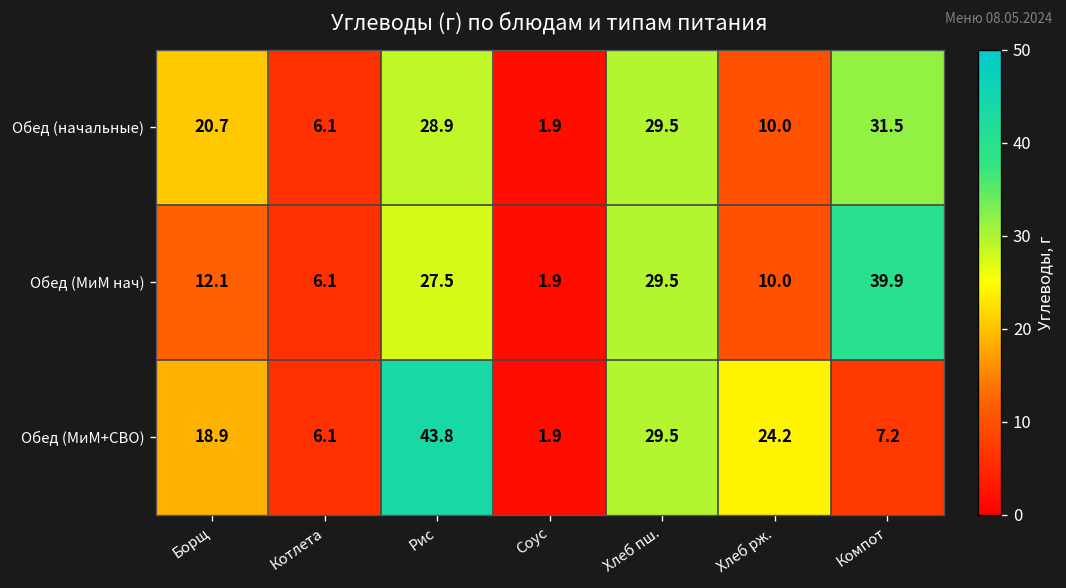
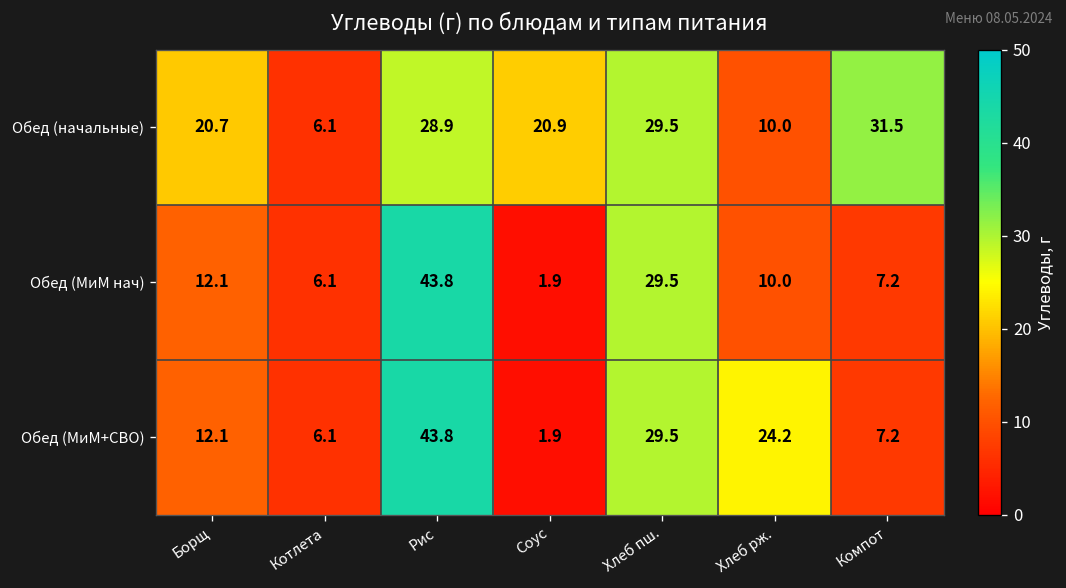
  {
    "Обед (начальные)": {
      "Борщ": 20.7,
      "Котлета": 6.1,
      "Рис": 28.9,
-     "Соус": 1.9,
+     "Соус": 20.9,
      "Хлеб пш.": 29.5,
      "Хлеб рж.": 10.0,
      "Компот": 31.5
    },
    "Обед (МиМ нач)": {
      "Борщ": 12.1,
      "Котлета": 6.1,
-     "Рис": 27.5,
+     "Рис": 43.8,
      "Соус": 1.9,
      "Хлеб пш.": 29.5,
      "Хлеб рж.": 10.0,
-     "Компот": 39.9
+     "Компот": 7.2
    },
    "Обед (МиМ+СВО)": {
-     "Борщ": 18.9,
+     "Борщ": 12.1,
      "Котлета": 6.1,
      "Рис": 43.8,
      "Соус": 1.9,
      "Хлеб пш.": 29.5,
      "Хлеб рж.": 24.2,
      "Компот": 7.2
    }
  }
